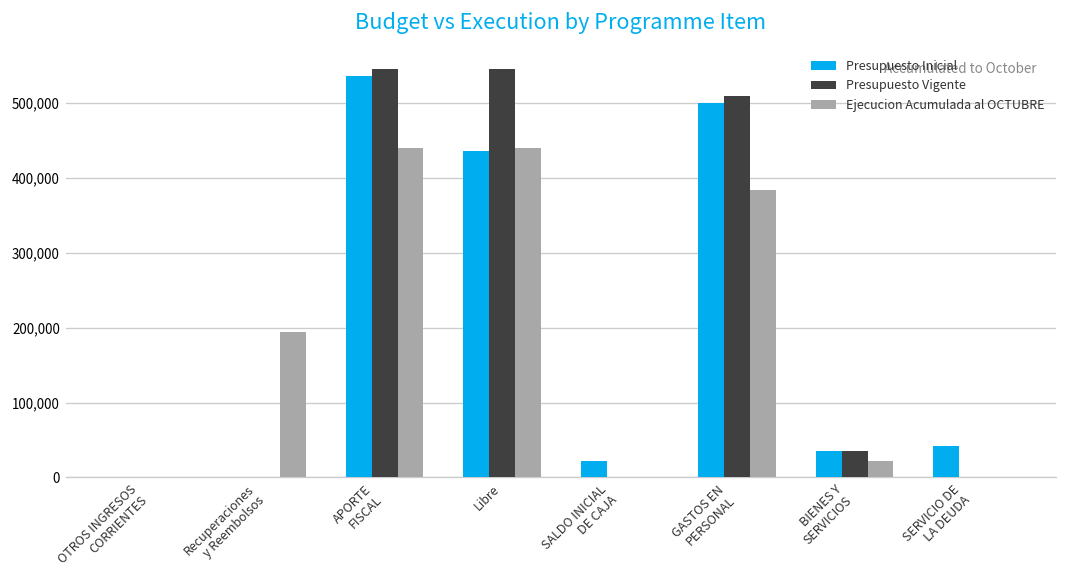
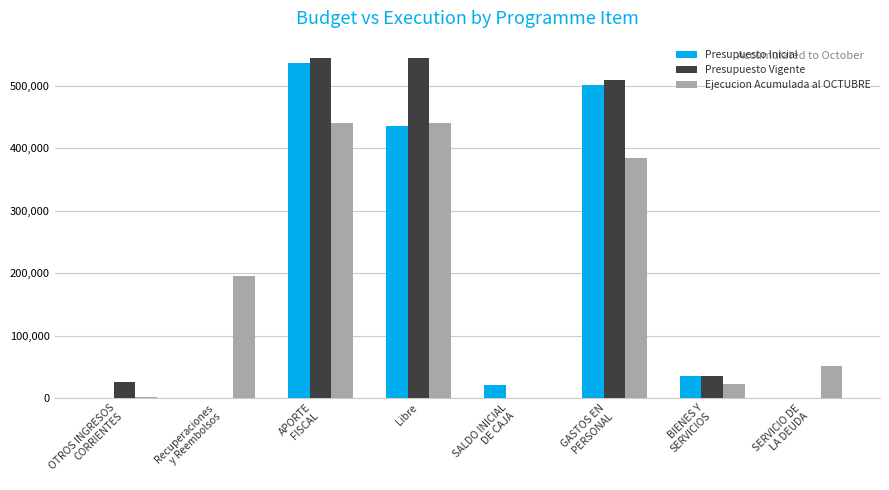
  {
    "Presupuesto Inicial": {
      "OTROS INGRESOS CORRIENTES": "0",
      "Recuperaciones y Reembolsos": "0",
      "APORTE FISCAL": "540,000",
      "Libre": "440,000",
      "SALDO INICIAL DE CAJA": "20,000",
      "GASTOS EN PERSONAL": "500,000",
      "BIENES Y SERVICIOS": "40,000",
-     "SERVICIO DE LA DEUDA": "40,000"
+     "SERVICIO DE LA DEUDA": "0"
    },
    "Presupuesto Vigente": {
-     "OTROS INGRESOS CORRIENTES": "0",
+     "OTROS INGRESOS CORRIENTES": "30,000",
      "Recuperaciones y Reembolsos": "0",
      "APORTE FISCAL": "550,000",
      "Libre": "550,000",
      "GASTOS EN PERSONAL": "510,000",
      "BIENES Y SERVICIOS": "40,000"
    },
    "Ejecucion Acumulada al OCTUBRE": {
      "Recuperaciones y Reembolsos": "200,000",
      "APORTE FISCAL": "440,000",
      "Libre": "440,000",
      "SALDO INICIAL DE CAJA": "0",
      "GASTOS EN PERSONAL": "380,000",
      "BIENES Y SERVICIOS": "20,000",
-     "SERVICIO DE LA DEUDA": "0"
+     "SERVICIO DE LA DEUDA": "50,000"
    }
  }
